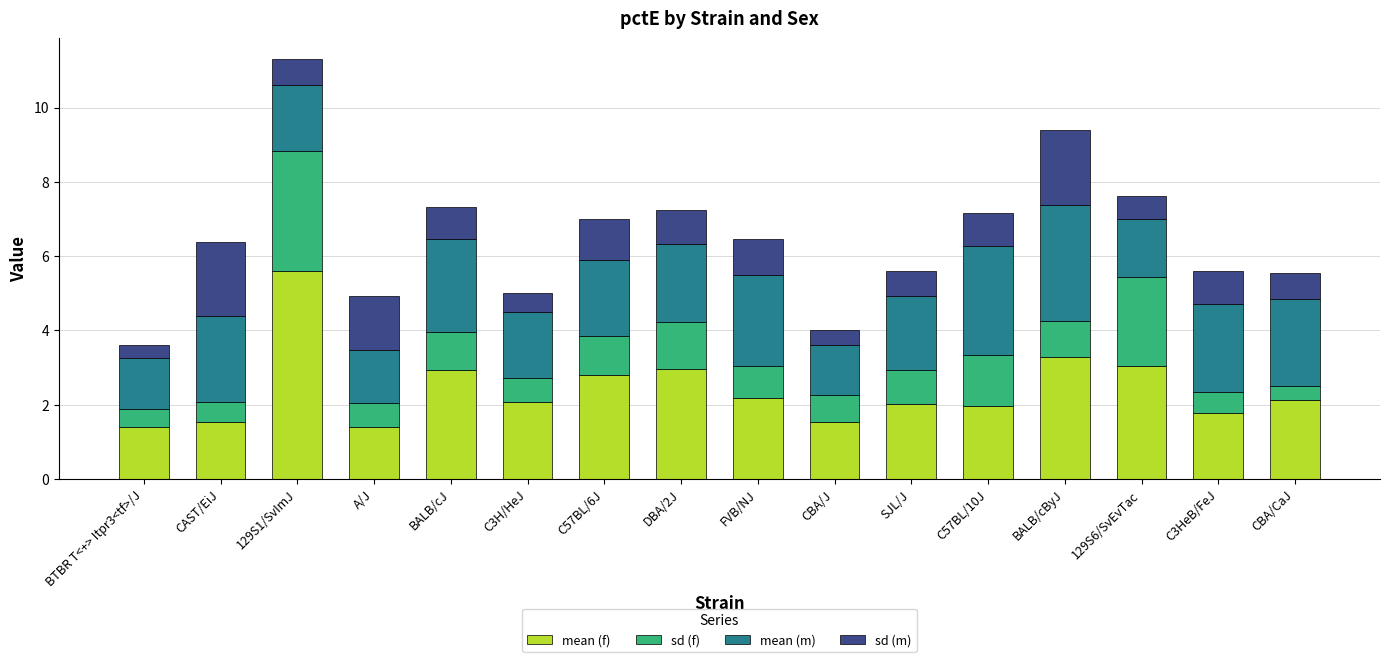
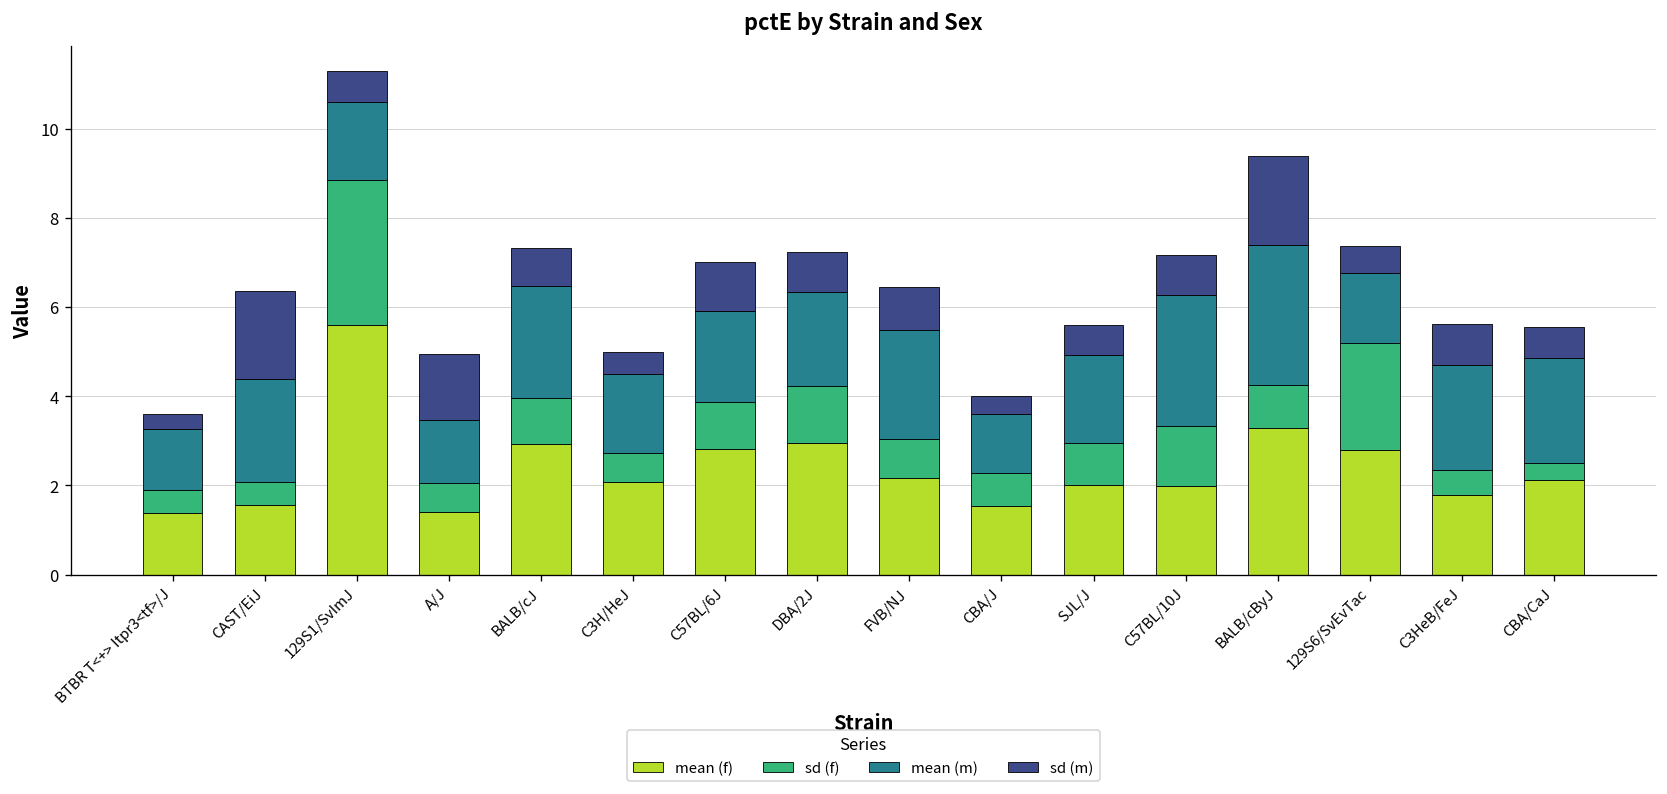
  {
    "mean (f)": {
      "BTBR T<+> Itpr3<tf>/J": 1.4,
      "CAST/EiJ": 1.6,
      "129S1/SvImJ": 5.6,
      "A/J": 1.4,
      "BALB/cJ": 2.9,
      "C3H/HeJ": 2.1,
      "C57BL/6J": 2.8,
      "DBA/2J": 3.0,
      "FVB/NJ": 2.2,
      "CBA/J": 1.5,
      "SJL/J": 2.0,
      "C57BL/10J": 2.0,
      "BALB/cByJ": 3.3,
-     "129S6/SvEvTac": 3.0,
+     "129S6/SvEvTac": 2.8,
      "C3HeB/FeJ": 1.8,
      "CBA/CaJ": 2.1
    },
    "sd (m)": {
      "BTBR T<+> Itpr3<tf>/J": 0.3,
      "CAST/EiJ": 2.0,
      "129S1/SvImJ": 0.7,
      "A/J": 1.5,
      "BALB/cJ": 0.9,
      "C3H/HeJ": 0.5,
      "C57BL/6J": 1.1,
      "DBA/2J": 0.9,
      "FVB/NJ": 1.0,
      "CBA/J": 0.4,
      "SJL/J": 0.7,
      "C57BL/10J": 0.9,
      "BALB/cByJ": 2.0,
      "129S6/SvEvTac": 0.6,
      "C3HeB/FeJ": 0.9,
      "CBA/CaJ": 0.7
    }
  }
